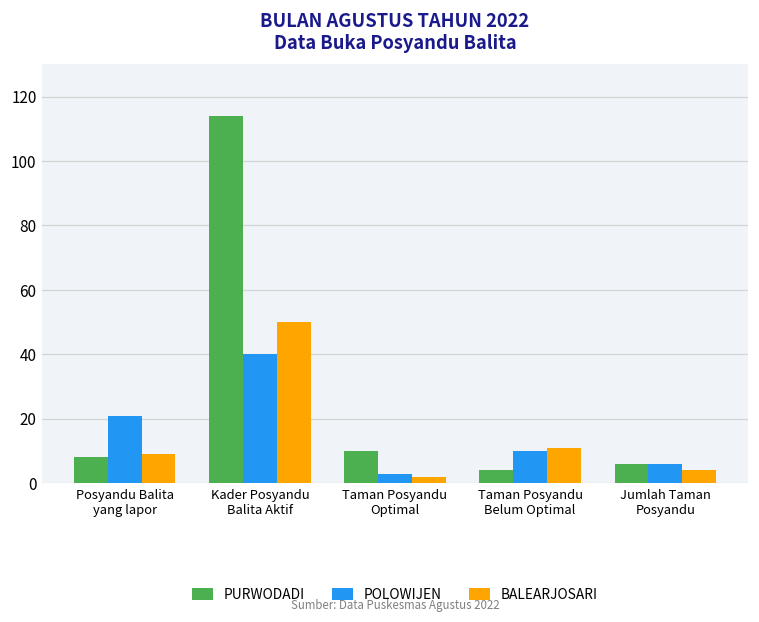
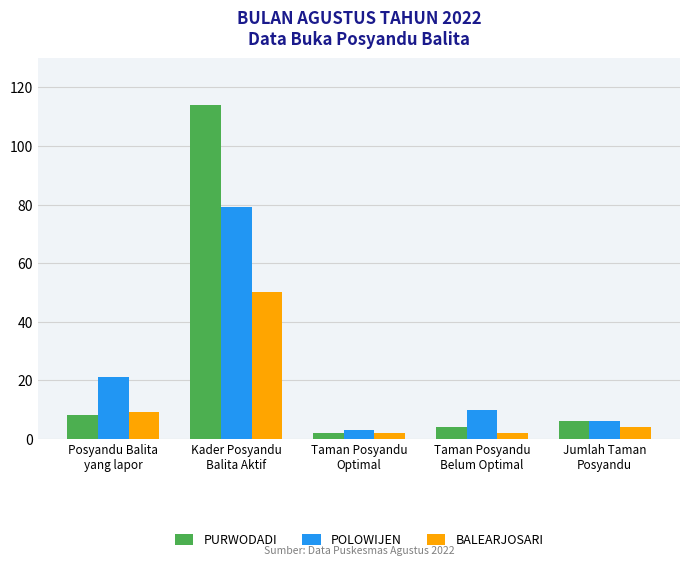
  {
    "PURWODADI": {
      "Posyandu Balita yang lapor": 8,
      "Kader Posyandu Balita Aktif": 114,
-     "Taman Posyandu Optimal": 10,
+     "Taman Posyandu Optimal": 2,
      "Taman Posyandu Belum Optimal": 4,
      "Jumlah Taman Posyandu": 6
    },
    "POLOWIJEN": {
      "Posyandu Balita yang lapor": 21,
-     "Kader Posyandu Balita Aktif": 40,
+     "Kader Posyandu Balita Aktif": 79,
      "Taman Posyandu Optimal": 3,
      "Taman Posyandu Belum Optimal": 10,
      "Jumlah Taman Posyandu": 6
    },
    "BALEARJOSARI": {
      "Posyandu Balita yang lapor": 9,
      "Kader Posyandu Balita Aktif": 50,
      "Taman Posyandu Optimal": 2,
-     "Taman Posyandu Belum Optimal": 11,
+     "Taman Posyandu Belum Optimal": 2,
      "Jumlah Taman Posyandu": 4
    }
  }
